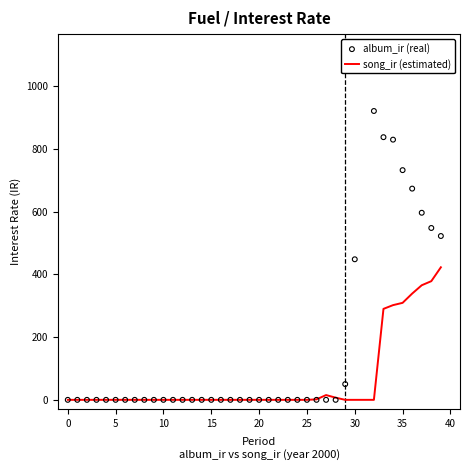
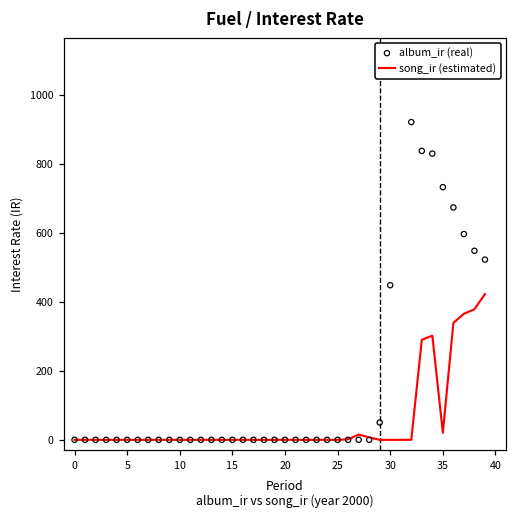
  {
    "song_ir (estimated)": {
      "30": 0,
-     "35": 310
+     "35": 20
    }
  }
